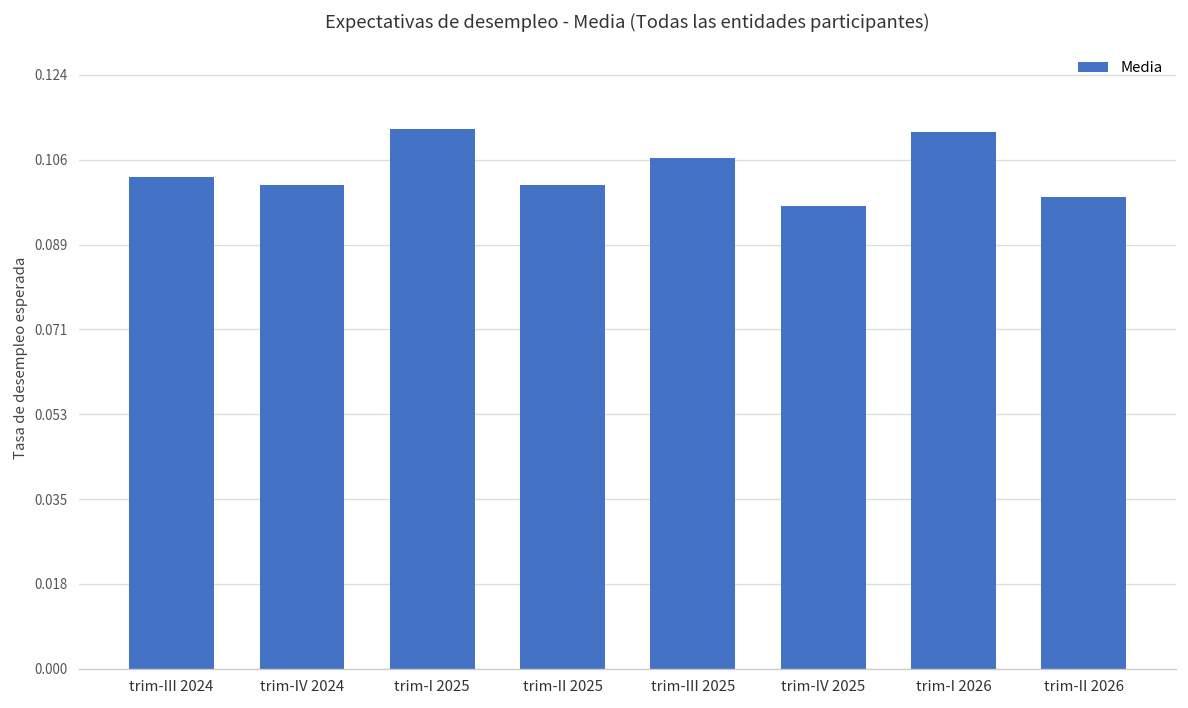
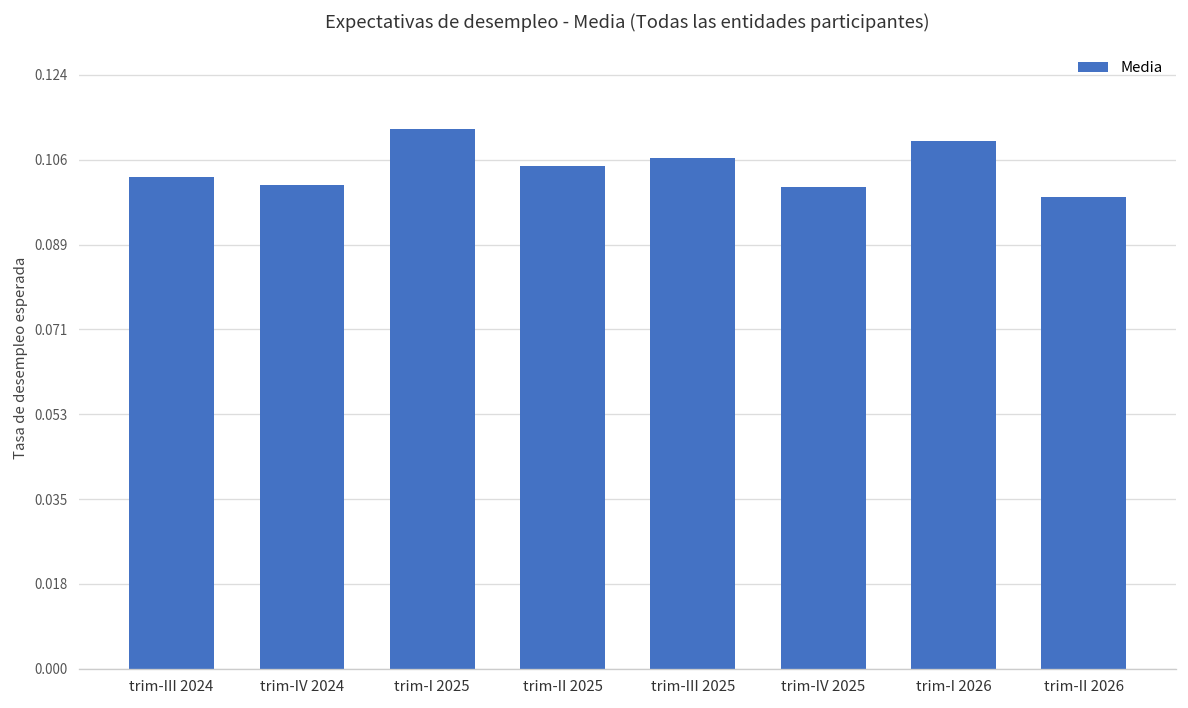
  {
    "trim-III 2024": 0.103,
    "trim-IV 2024": 0.101,
    "trim-I 2025": 0.113,
-   "trim-II 2025": 0.101,
+   "trim-II 2025": 0.105,
    "trim-III 2025": 0.107,
-   "trim-IV 2025": 0.097,
-   "trim-I 2026": 0.112,
+   "trim-IV 2025": 0.101,
+   "trim-I 2026": 0.110,
    "trim-II 2026": 0.099
  }
